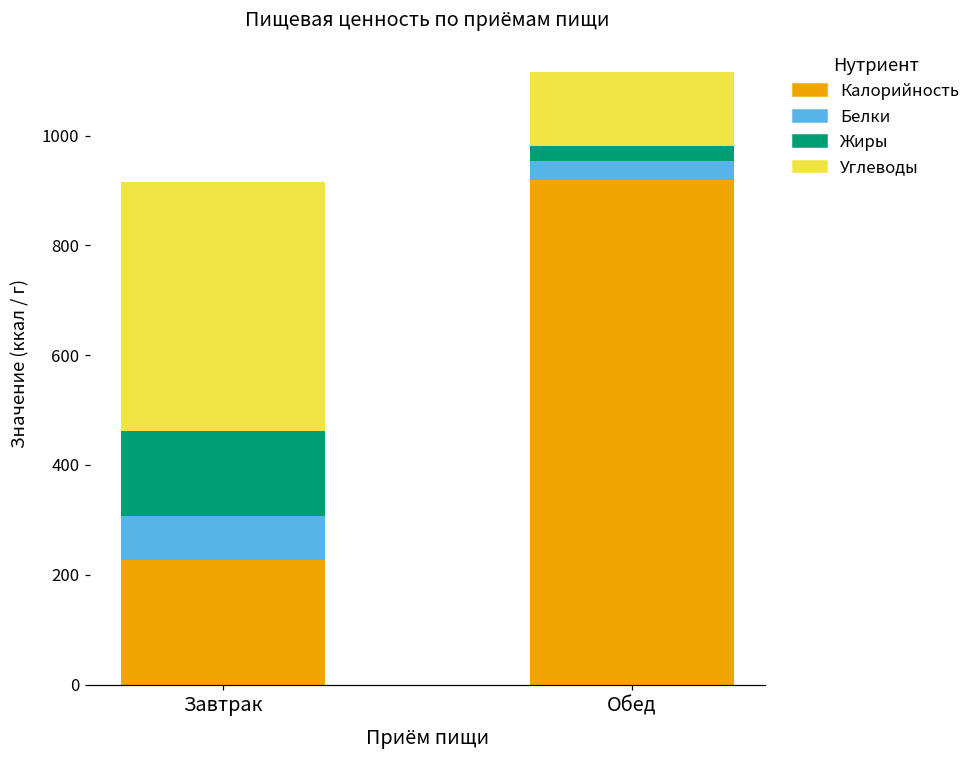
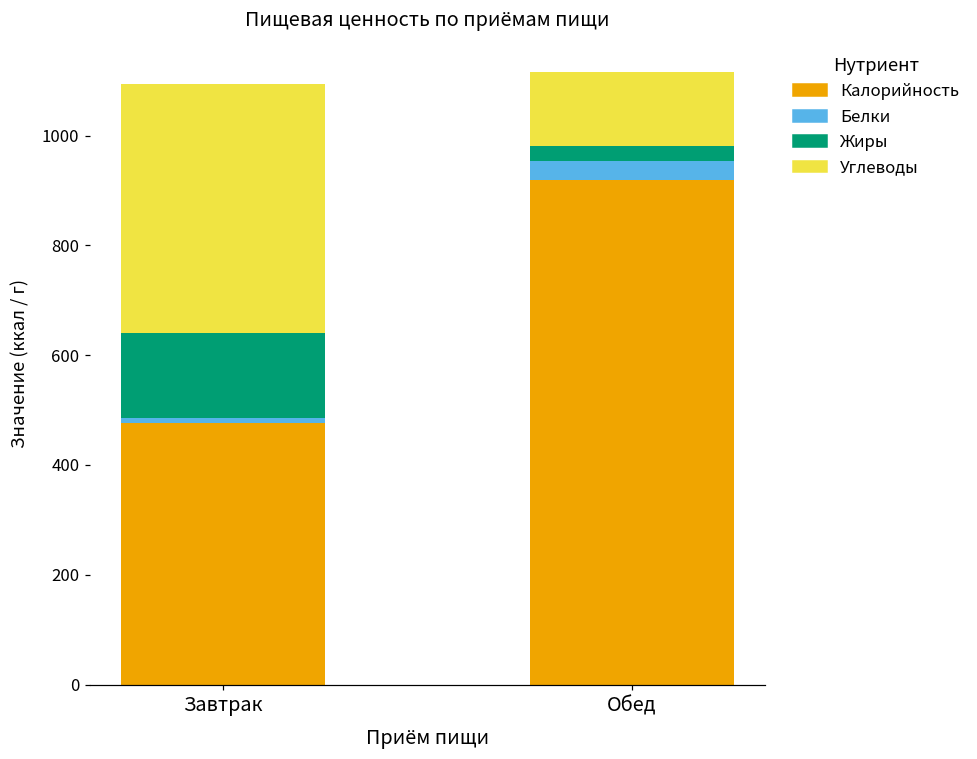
  {
    "Калорийность": {
-     "Завтрак": 230,
+     "Завтрак": 480,
      "Обед": 920
    },
    "Белки": {
-     "Завтрак": 80,
+     "Завтрак": 10,
      "Обед": 30
    },
    "Жиры": {
      "Завтрак": 160,
      "Обед": 30
    },
    "Углеводы": {
      "Завтрак": 450,
      "Обед": 130
    }
  }
